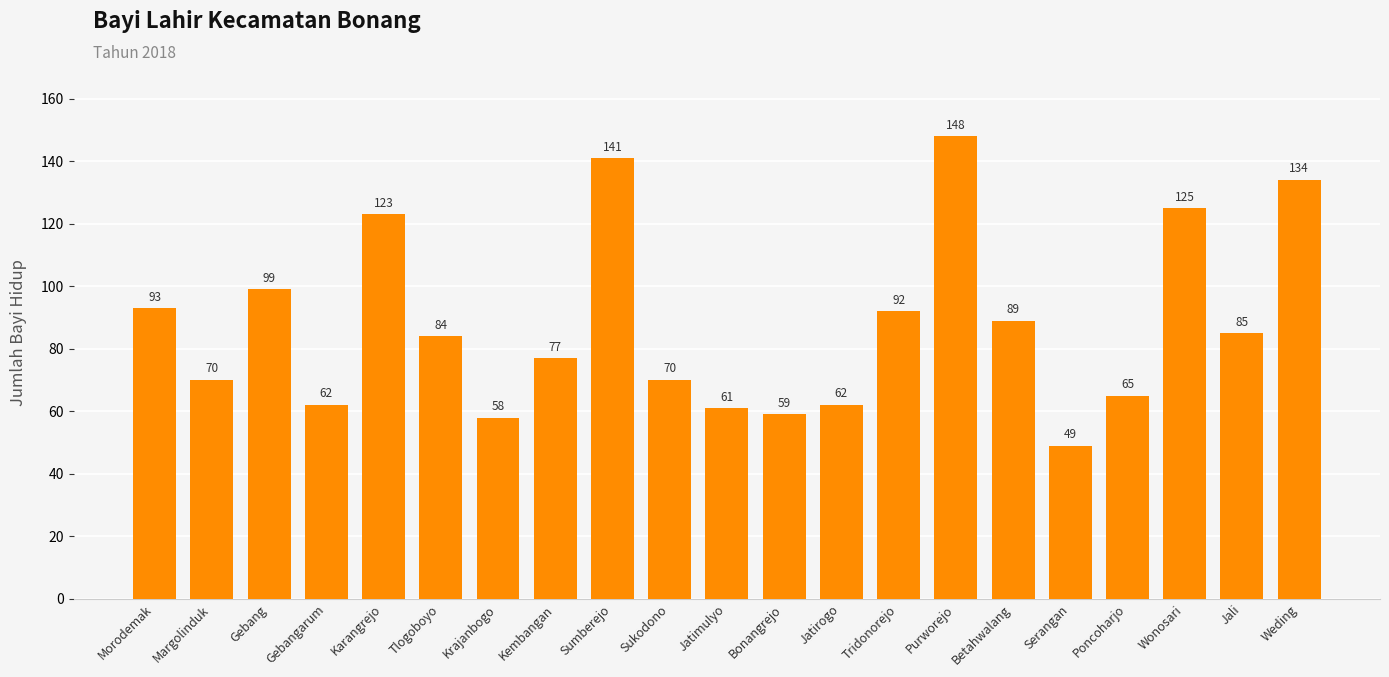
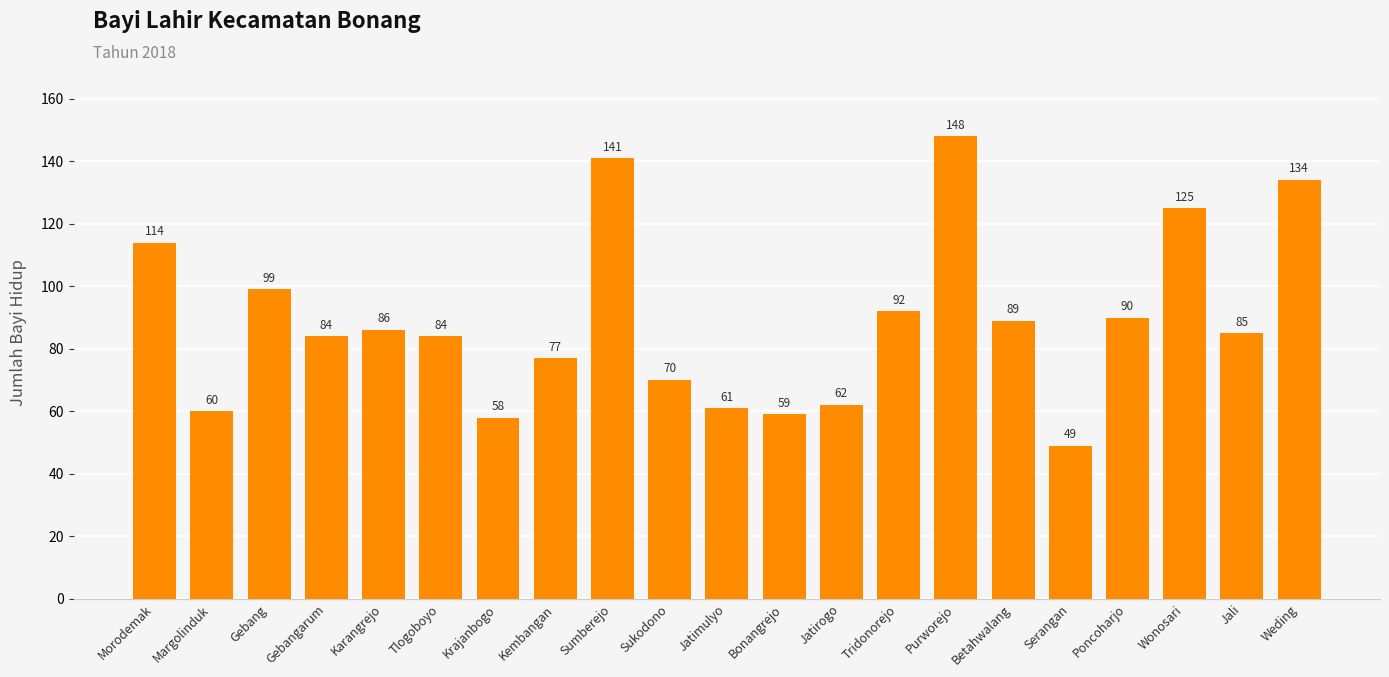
  {
-   "Morodemak": 93,
-   "Margolinduk": 70,
+   "Morodemak": 114,
+   "Margolinduk": 60,
    "Gebang": 99,
-   "Gebangarum": 62,
-   "Karangrejo": 123,
+   "Gebangarum": 84,
+   "Karangrejo": 86,
    "Tlogoboyo": 84,
    "Krajanbogo": 58,
    "Kembangan": 77,
    "Sumberejo": 141,
    "Sukodono": 70,
    "Jatimulyo": 61,
    "Bonangrejo": 59,
    "Jatirogo": 62,
    "Tridonorejo": 92,
    "Purworejo": 148,
    "Betahwalang": 89,
    "Serangan": 49,
-   "Poncoharjo": 65,
+   "Poncoharjo": 90,
    "Wonosari": 125,
    "Jali": 85,
    "Weding": 134
  }
